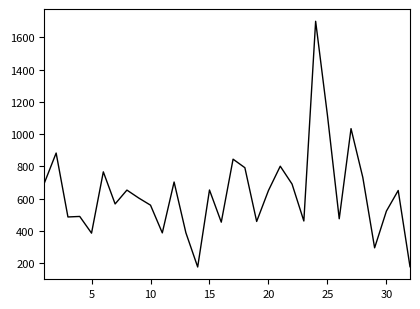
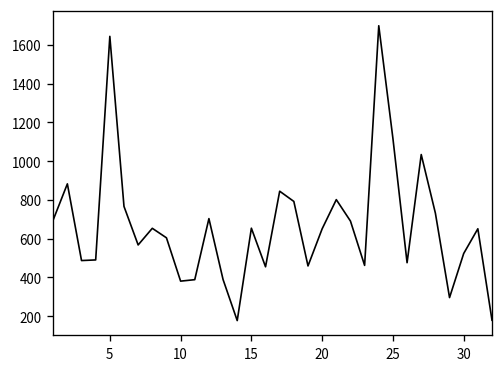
  {
-   "5": 390,
-   "10": 560,
+   "5": 1640,
+   "10": 380,
    "15": 650,
    "20": 650,
    "25": 1120,
    "30": 520
  }
